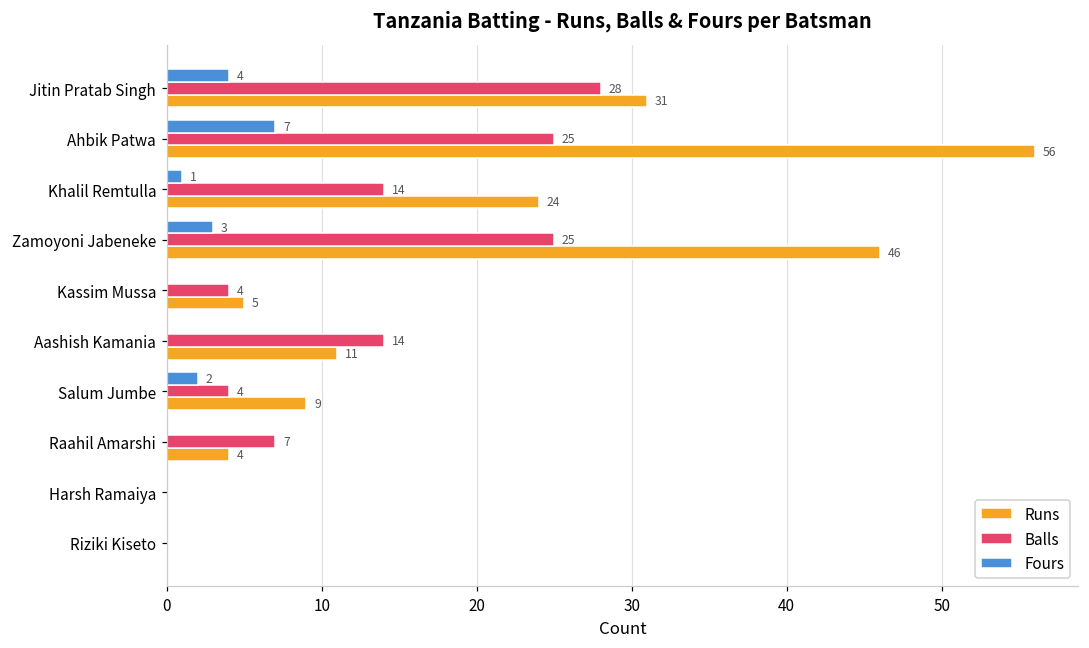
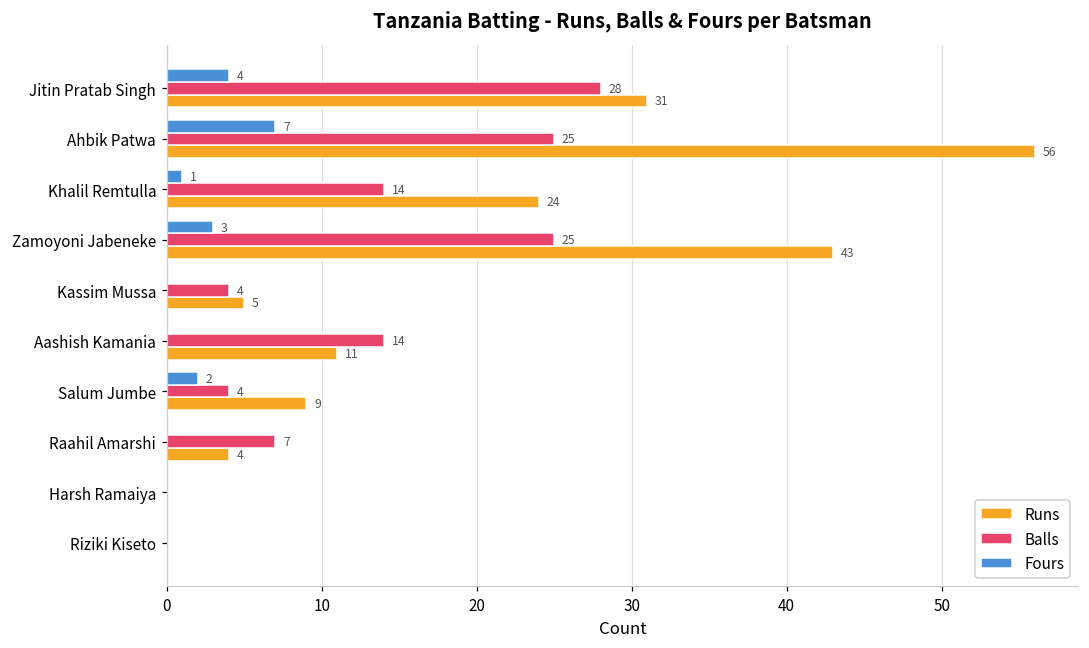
  {
    "Runs": {
      "Jitin Pratab Singh": 31,
      "Ahbik Patwa": 56,
      "Khalil Remtulla": 24,
-     "Zamoyoni Jabeneke": 46,
+     "Zamoyoni Jabeneke": 43,
      "Kassim Mussa": 5,
      "Aashish Kamania": 11,
      "Salum Jumbe": 9,
      "Raahil Amarshi": 4
    },
    "Balls": {
      "Jitin Pratab Singh": 28,
      "Ahbik Patwa": 25,
      "Khalil Remtulla": 14,
      "Zamoyoni Jabeneke": 25,
      "Kassim Mussa": 4,
      "Aashish Kamania": 14,
      "Salum Jumbe": 4,
      "Raahil Amarshi": 7
    },
    "Fours": {
      "Jitin Pratab Singh": 4,
      "Ahbik Patwa": 7,
      "Khalil Remtulla": 1,
      "Zamoyoni Jabeneke": 3,
      "Salum Jumbe": 2
    }
  }
